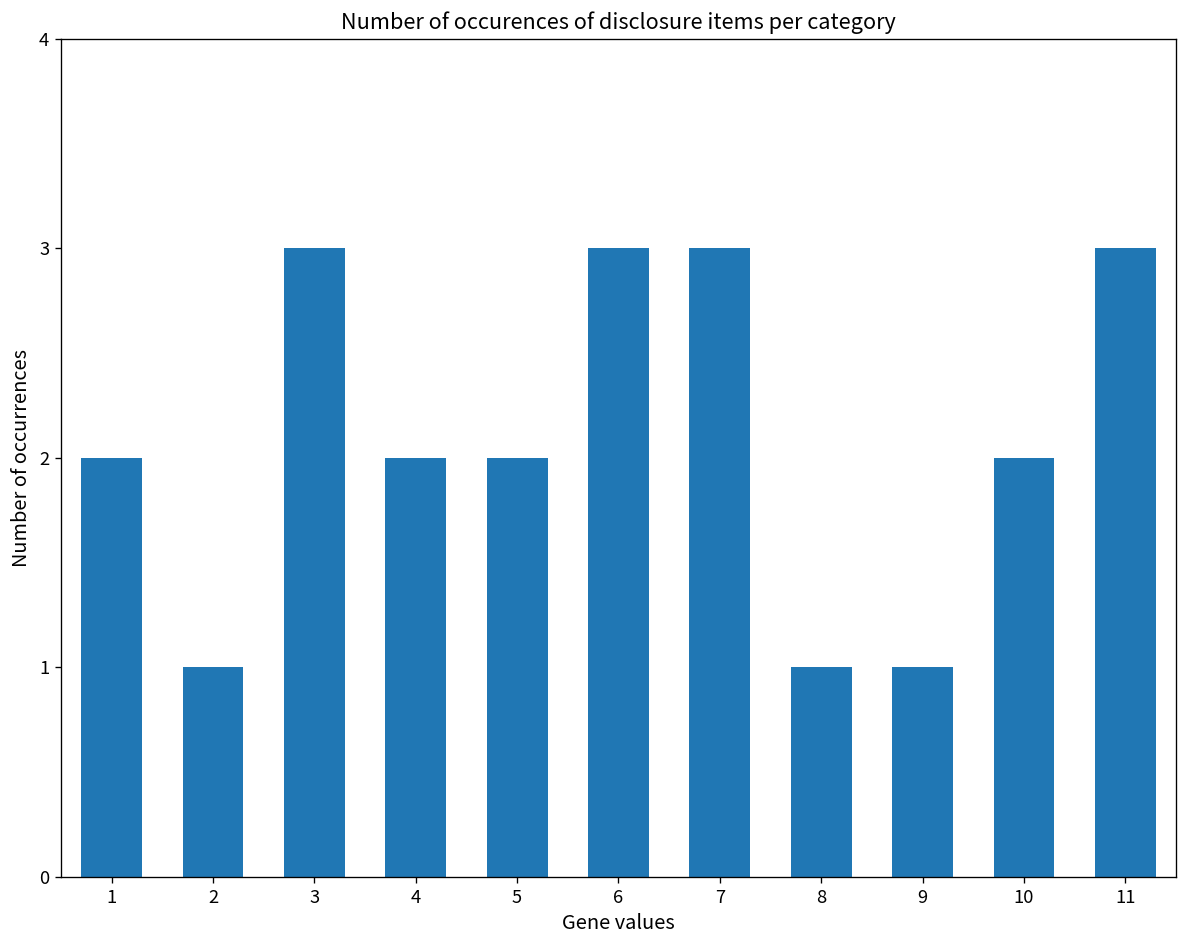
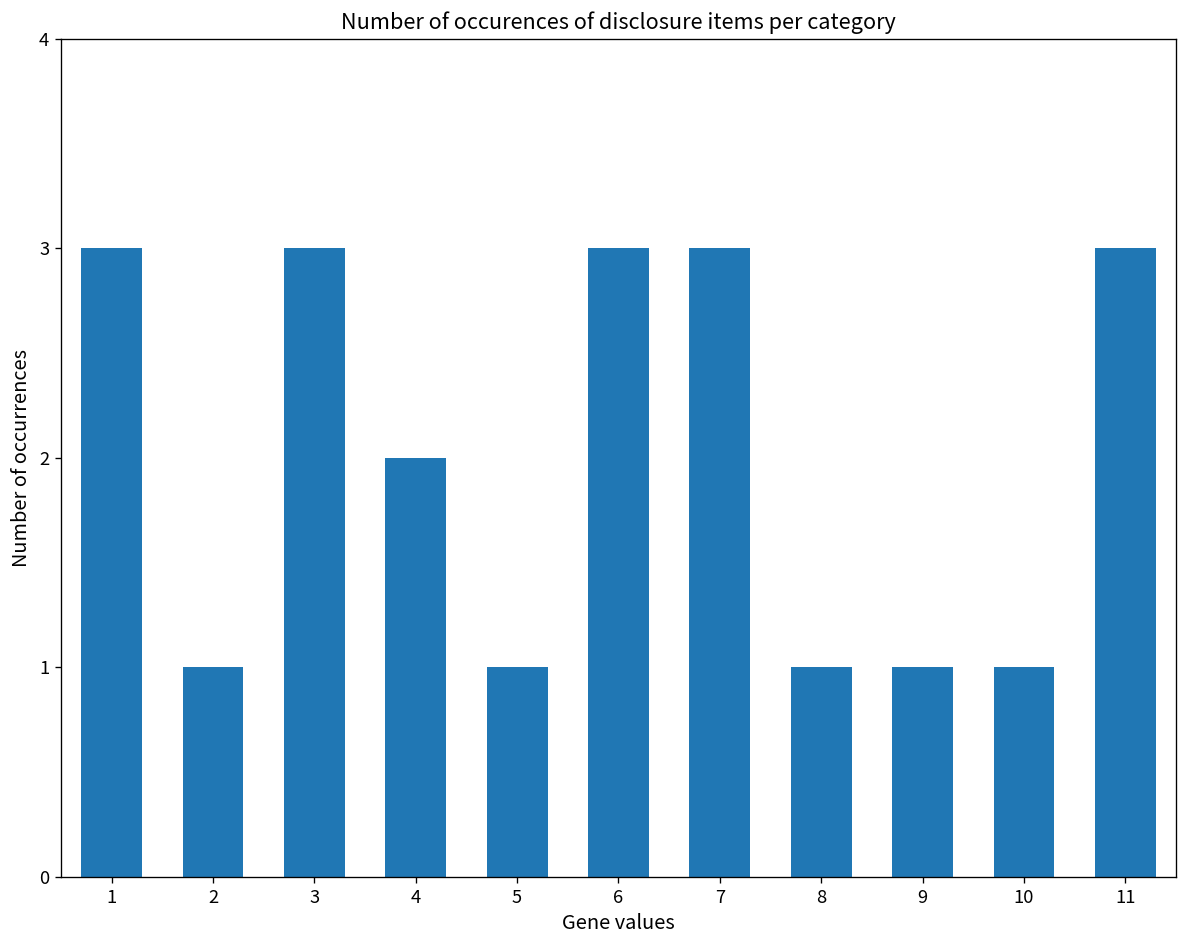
  {
-   "1": 2,
+   "1": 3,
    "2": 1,
    "3": 3,
    "4": 2,
-   "5": 2,
+   "5": 1,
    "6": 3,
    "7": 3,
    "8": 1,
    "9": 1,
-   "10": 2,
+   "10": 1,
    "11": 3
  }
